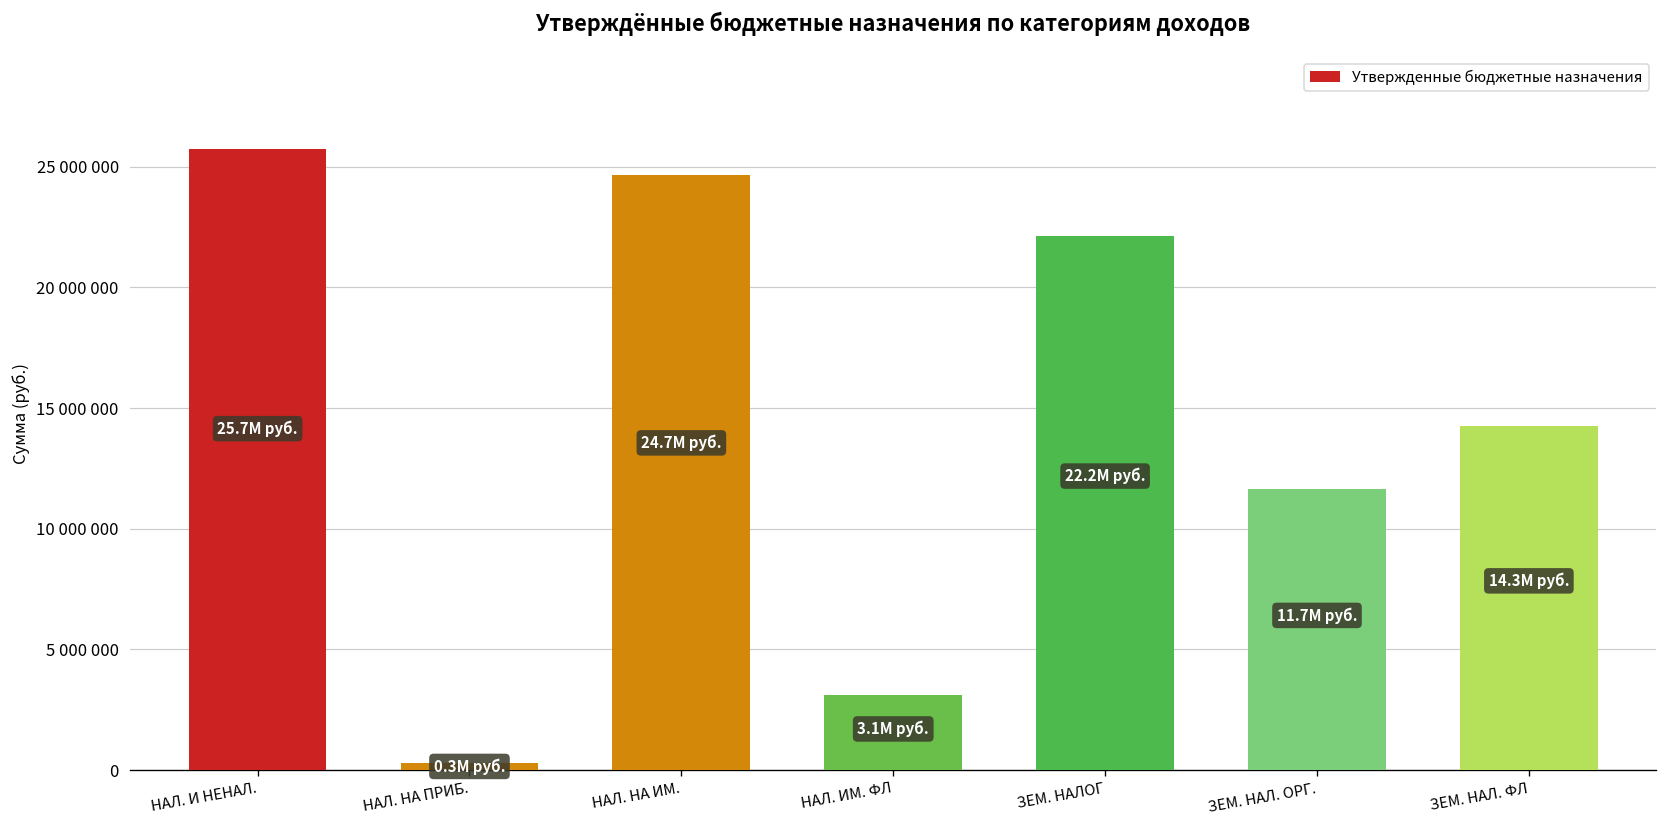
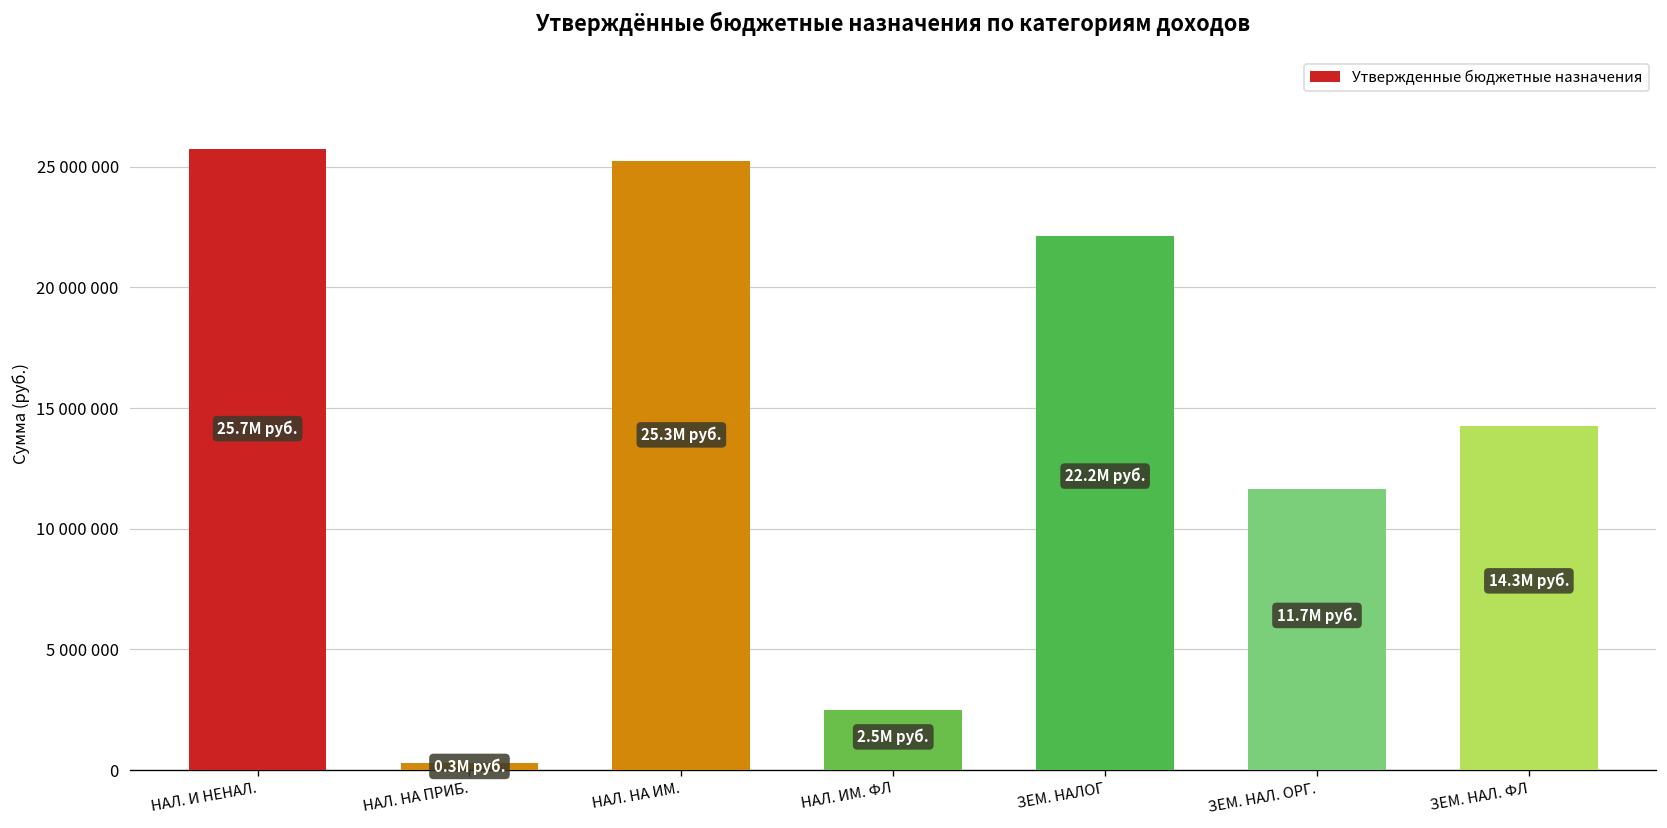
  {
-   "НАЛ. НА ИМ.": "24.7M",
-   "НАЛ. ИМ. ФЛ": "3.1M"
+   "НАЛ. НА ИМ.": "25.3M",
+   "НАЛ. ИМ. ФЛ": "2.5M"
  }
